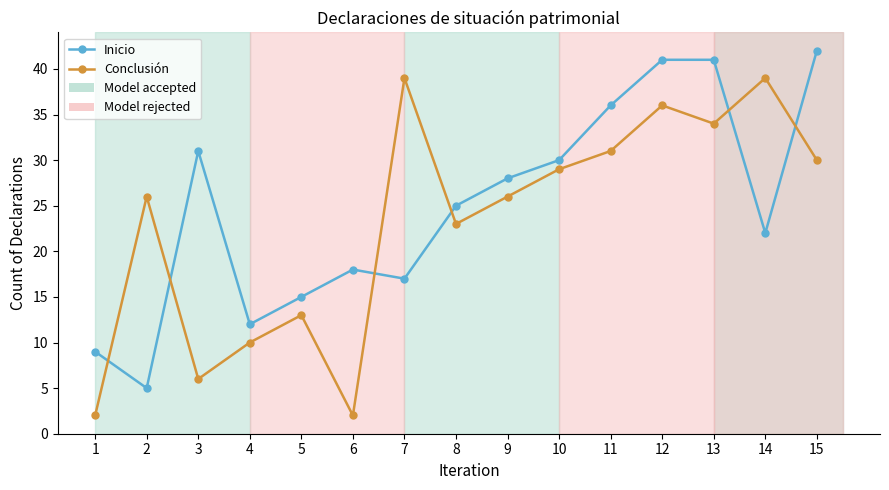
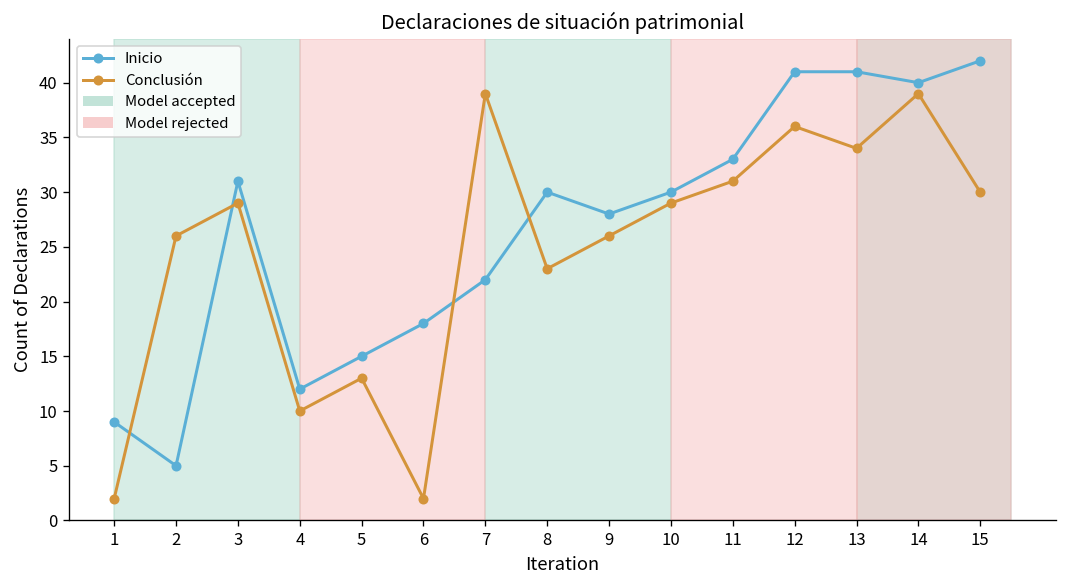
  {
    "Inicio": {
      "1": 9,
      "2": 5,
      "3": 31,
      "4": 12,
      "5": 15,
      "6": 18,
-     "7": 17,
-     "8": 25,
+     "7": 22,
+     "8": 30,
      "9": 28,
      "10": 30,
-     "11": 36,
+     "11": 33,
      "12": 41,
      "13": 41,
-     "14": 22,
+     "14": 40,
      "15": 42
    },
    "Conclusión": {
      "1": 2,
      "2": 26,
-     "3": 6,
+     "3": 29,
      "4": 10,
      "5": 13,
      "6": 2,
      "7": 39,
      "8": 23,
      "9": 26,
      "10": 29,
      "11": 31,
      "12": 36,
      "13": 34,
      "14": 39,
      "15": 30
    }
  }
